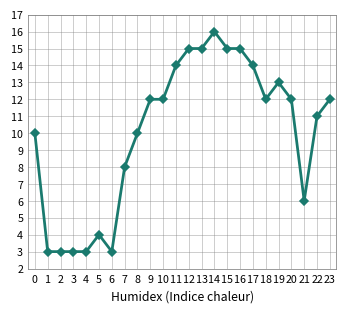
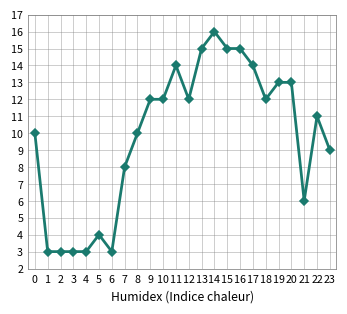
  {
    "0": 10,
    "1": 3,
    "2": 3,
    "3": 3,
    "4": 3,
    "5": 4,
    "6": 3,
    "7": 8,
    "8": 10,
    "9": 12,
    "10": 12,
    "11": 14,
-   "12": 15,
+   "12": 12,
    "13": 15,
    "14": 16,
    "15": 15,
    "16": 15,
    "17": 14,
    "18": 12,
    "19": 13,
-   "20": 12,
+   "20": 13,
    "21": 6,
    "22": 11,
-   "23": 12
+   "23": 9
  }
